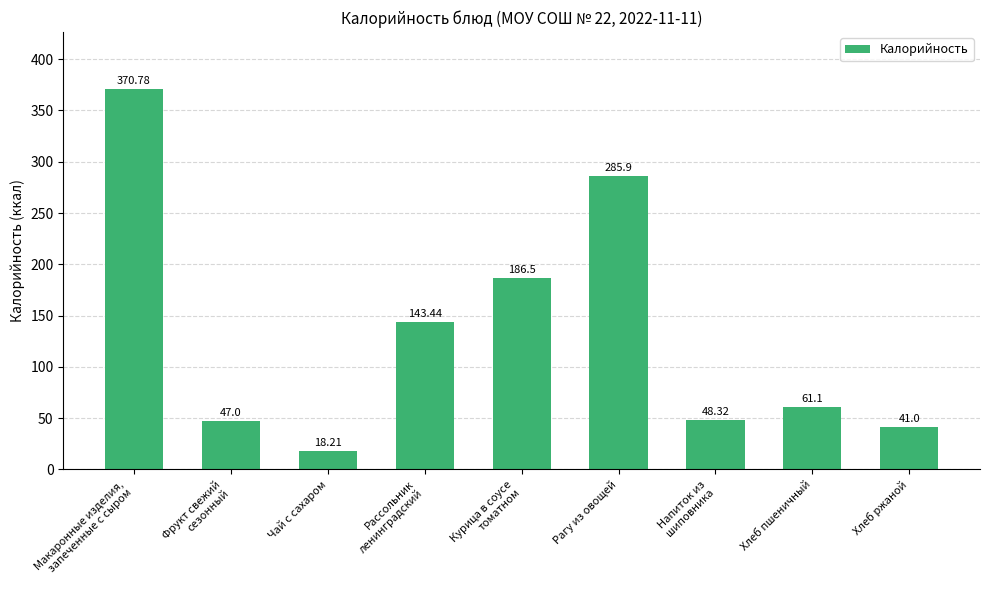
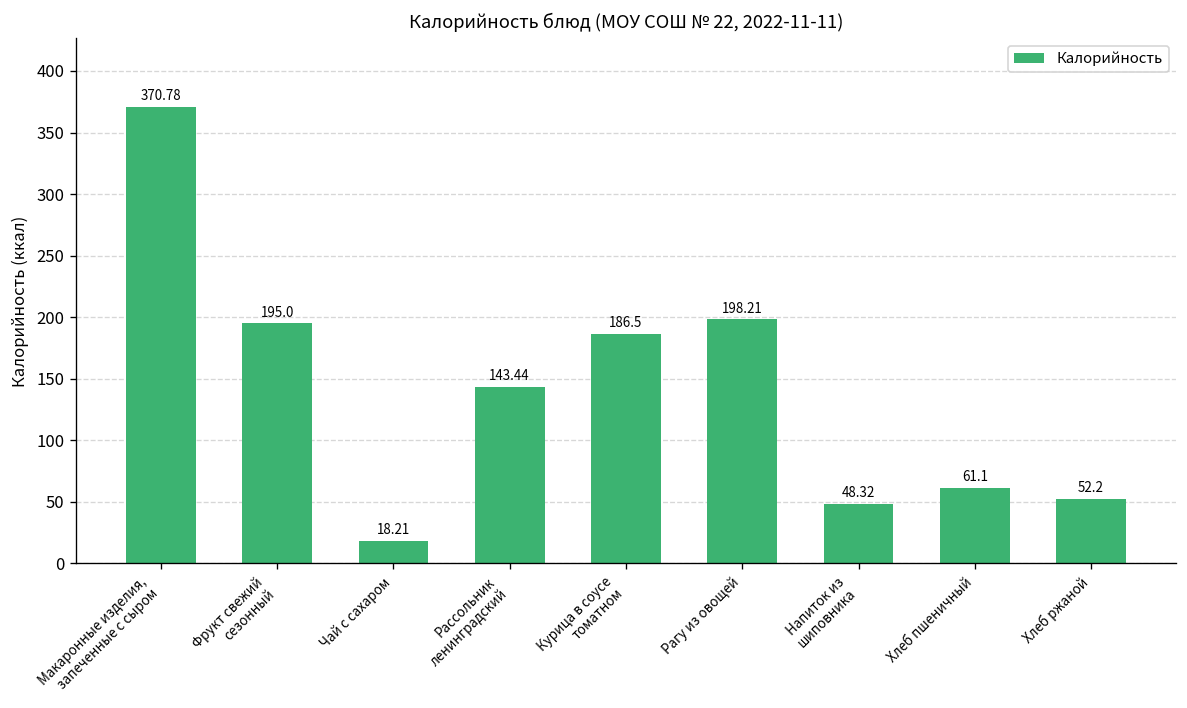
  {
    "Макаронные изделия, запеченные с сыром": 370.78,
-   "Фрукт свежий сезонный": 47.0,
+   "Фрукт свежий сезонный": 195.0,
    "Чай с сахаром": 18.21,
    "Рассольник ленинградский": 143.44,
    "Курица в соусе томатном": 186.5,
-   "Рагу из овощей": 285.9,
+   "Рагу из овощей": 198.21,
    "Напиток из шиповника": 48.32,
    "Хлеб пшеничный": 61.1,
-   "Хлеб ржаной": 41.0
+   "Хлеб ржаной": 52.2
  }
